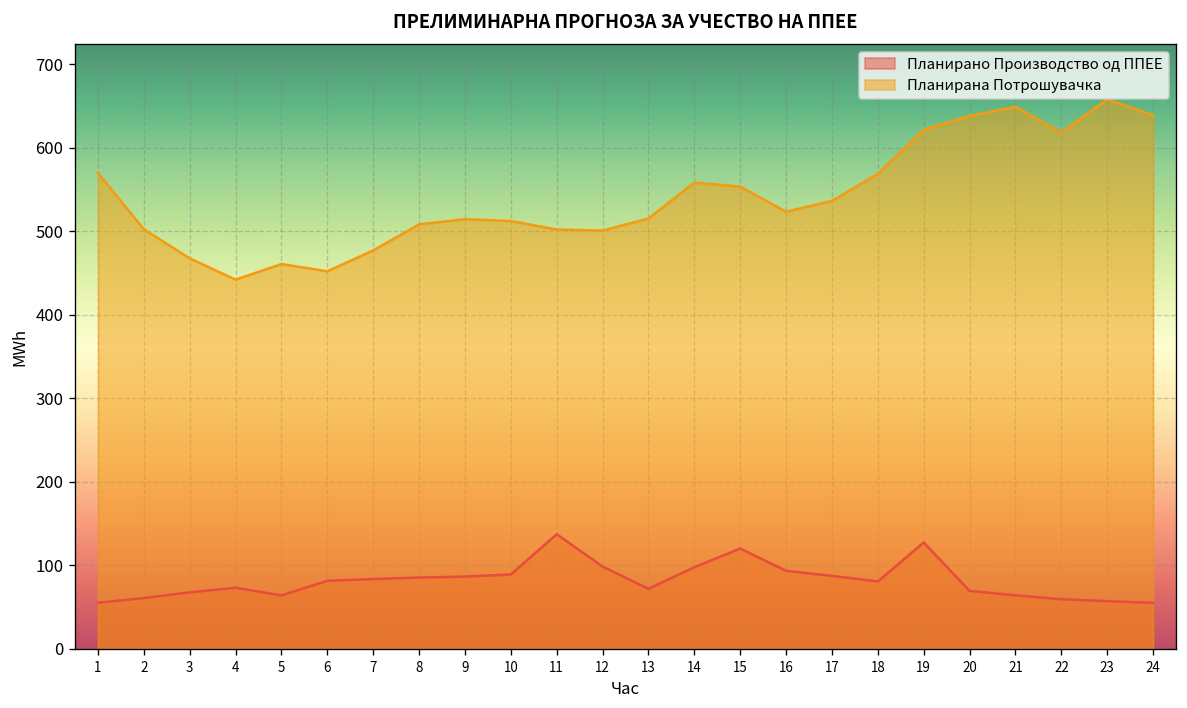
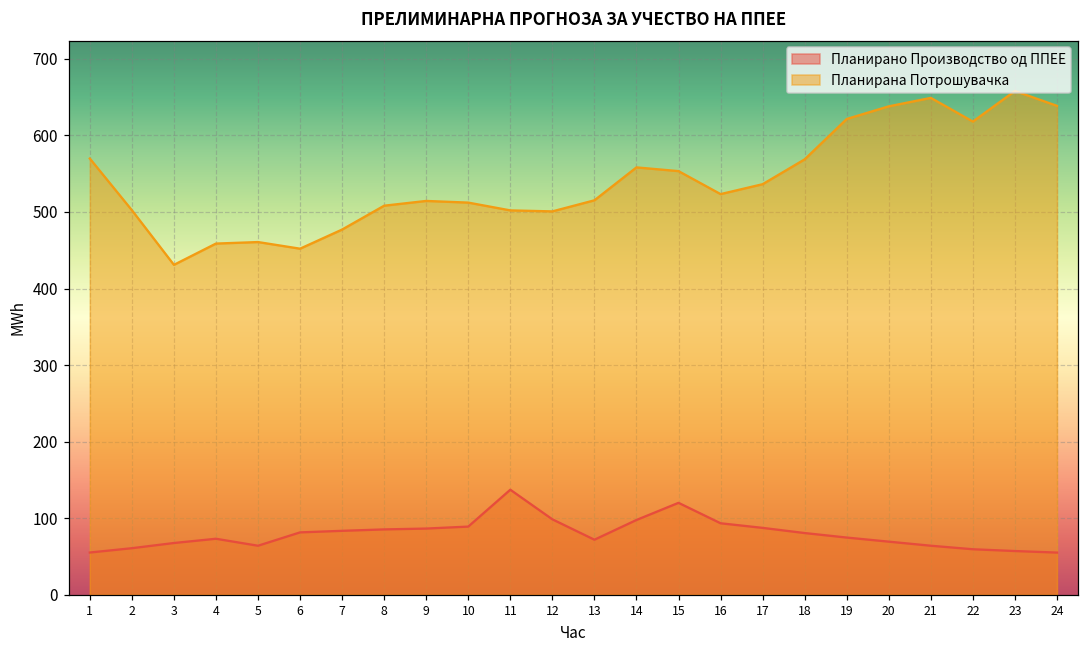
  {
    "Планирано Производство од ППЕЕ": {
      "1": 60,
      "2": 60,
      "3": 70,
      "4": 70,
      "5": 60,
      "6": 80,
      "7": 80,
      "8": 90,
      "9": 90,
      "10": 90,
      "11": 140,
      "12": 100,
      "13": 70,
      "14": 100,
      "15": 120,
      "16": 90,
      "17": 90,
      "18": 80,
-     "19": 130,
+     "19": 70,
      "20": 70,
      "21": 60,
      "22": 60,
      "23": 60,
      "24": 60
    },
    "Планирана Потрошувачка": {
      "1": 570,
      "2": 500,
-     "3": 470,
-     "4": 440,
+     "3": 430,
+     "4": 460,
      "5": 460,
      "6": 450,
      "7": 480,
      "8": 510,
      "9": 510,
      "10": 510,
      "11": 500,
      "12": 500,
      "13": 520,
      "14": 560,
      "15": 550,
      "16": 520,
      "17": 540,
      "18": 570,
      "19": 620,
      "20": 640,
      "21": 650,
      "22": 620,
      "24": 640
    }
  }
